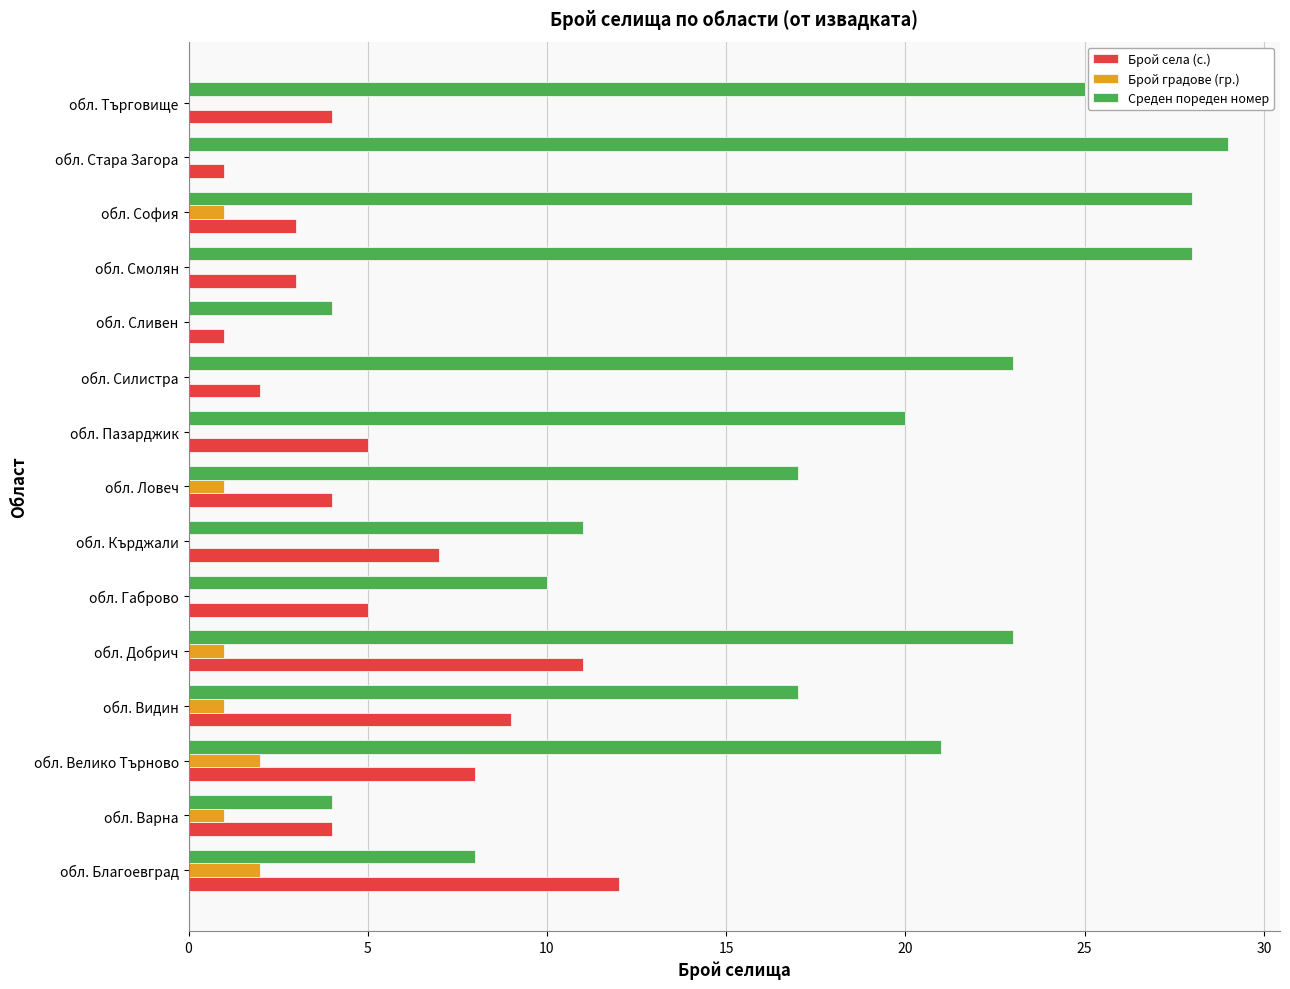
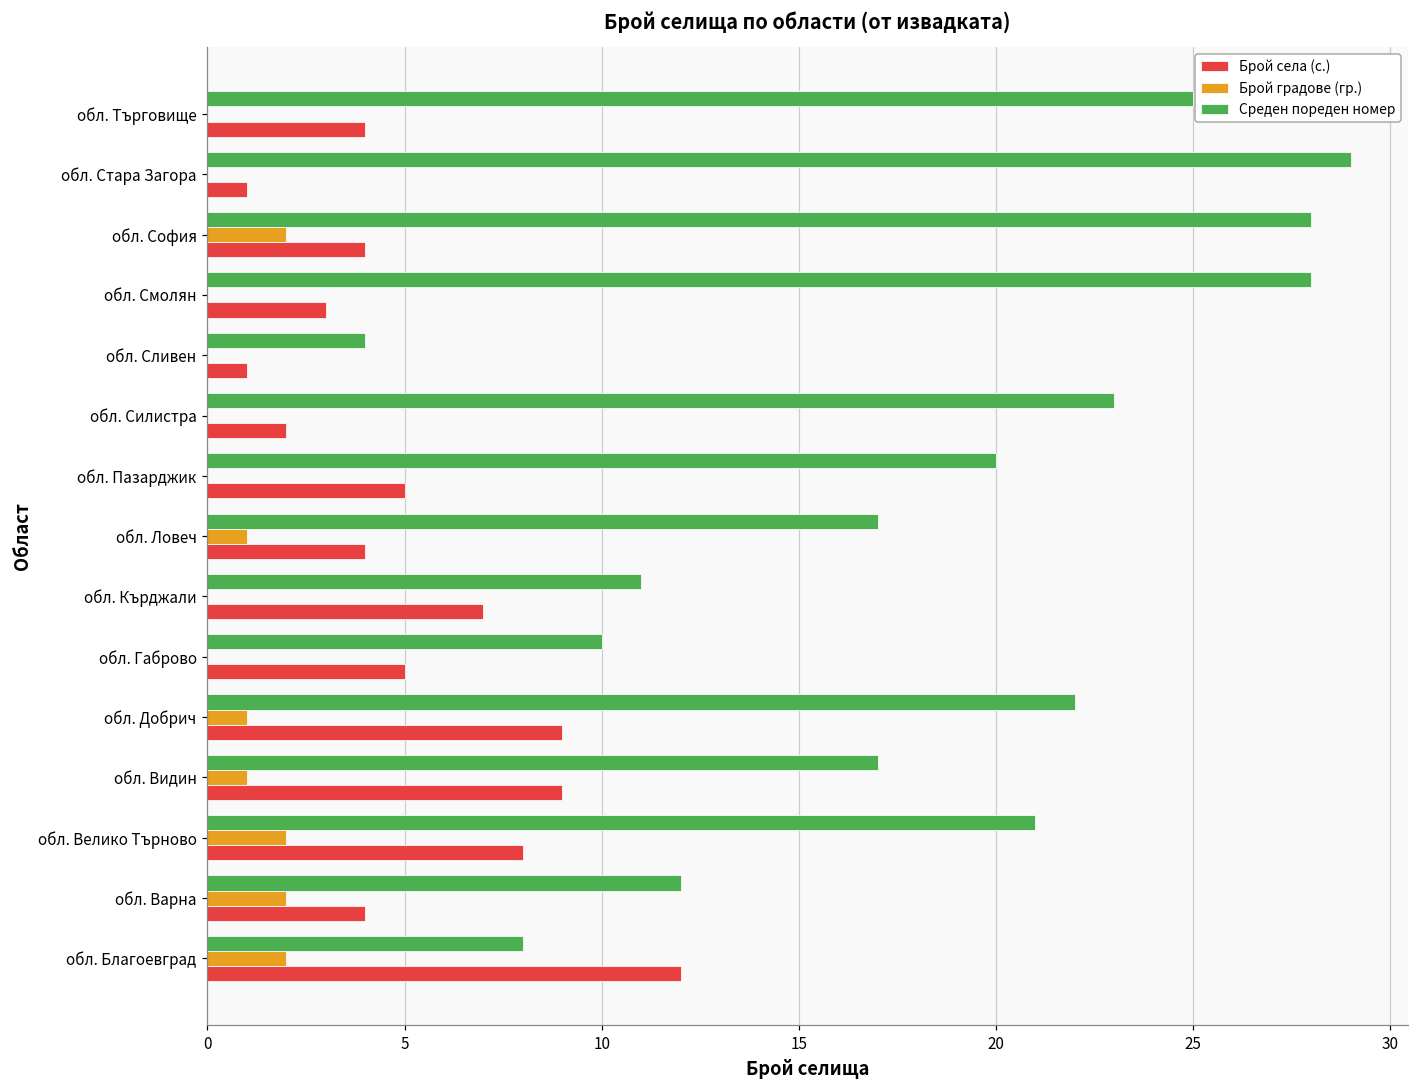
  {
    "Брой села (с.)": {
      "обл. Търговище": 4,
      "обл. Стара Загора": 1,
-     "обл. София": 3,
+     "обл. София": 4,
      "обл. Смолян": 3,
      "обл. Сливен": 1,
      "обл. Силистра": 2,
      "обл. Пазарджик": 5,
      "обл. Ловеч": 4,
      "обл. Кърджали": 7,
      "обл. Габрово": 5,
-     "обл. Добрич": 11,
+     "обл. Добрич": 9,
      "обл. Видин": 9,
      "обл. Велико Търново": 8,
      "обл. Варна": 4,
      "обл. Благоевград": 12
    },
    "Брой градове (гр.)": {
      "обл. Търговище": 0,
      "обл. Стара Загора": 0,
-     "обл. София": 1,
+     "обл. София": 2,
      "обл. Смолян": 0,
      "обл. Сливен": 0,
      "обл. Силистра": 0,
      "обл. Пазарджик": 0,
      "обл. Ловеч": 1,
      "обл. Кърджали": 0,
      "обл. Габрово": 0,
      "обл. Добрич": 1,
      "обл. Видин": 1,
      "обл. Велико Търново": 2,
-     "обл. Варна": 1,
+     "обл. Варна": 2,
      "обл. Благоевград": 2
    },
    "Среден пореден номер": {
      "обл. Търговище": 25,
      "обл. Стара Загора": 29,
      "обл. София": 28,
      "обл. Смолян": 28,
      "обл. Сливен": 4,
      "обл. Силистра": 23,
      "обл. Пазарджик": 20,
      "обл. Ловеч": 17,
      "обл. Кърджали": 11,
      "обл. Габрово": 10,
-     "обл. Добрич": 23,
+     "обл. Добрич": 22,
      "обл. Видин": 17,
      "обл. Велико Търново": 21,
-     "обл. Варна": 4,
+     "обл. Варна": 12,
      "обл. Благоевград": 8
    }
  }
